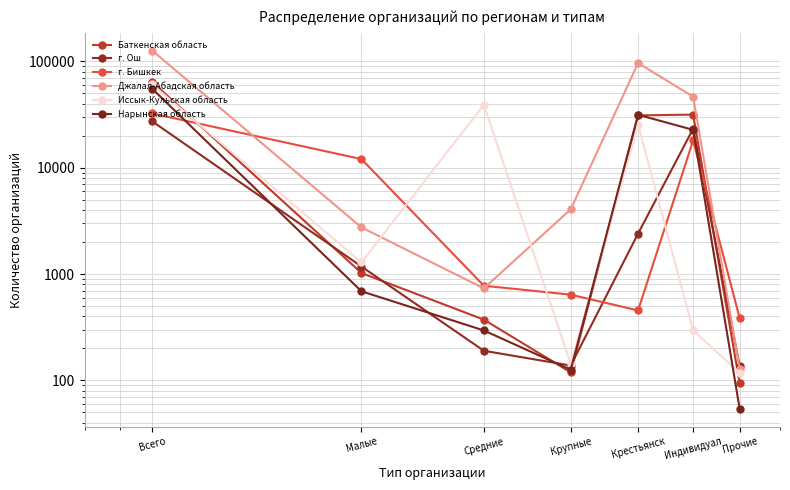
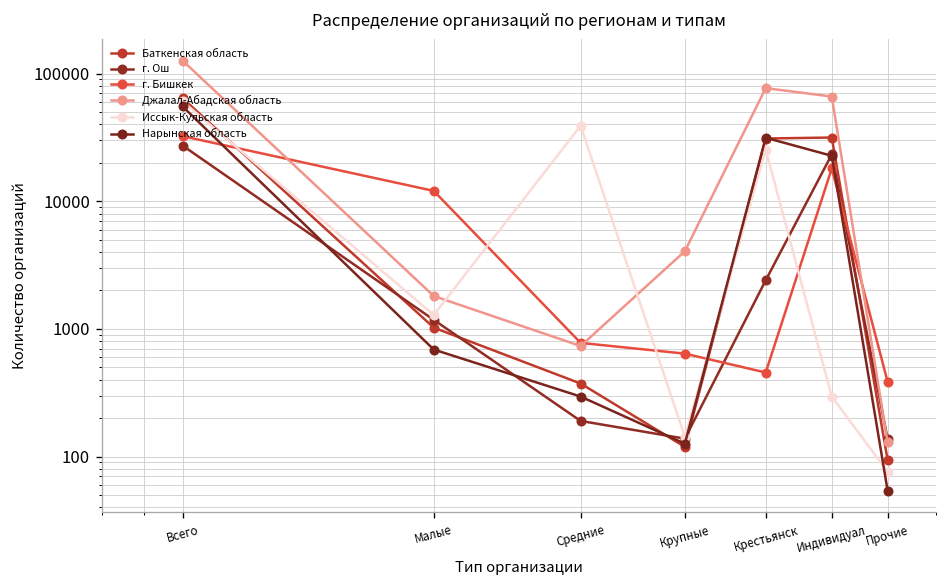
  {
    "Джалал-Абадская область": {
      "Всего": 130000,
-     "Малые": 2700,
+     "Малые": 1800,
      "Средние": 700,
      "Крупные": 4100,
-     "Крестьянск": 100000,
-     "Индивидуал": 50000,
+     "Крестьянск": 80000,
+     "Индивидуал": 70000,
      "Прочие": 130
    },
    "Иссык-Кульская область": {
      "Всего": 60000,
      "Малые": 1300,
      "Средние": 39000,
      "Крестьянск": 25000,
      "Индивидуал": 300,
-     "Прочие": 120
+     "Прочие": 80
    }
  }
